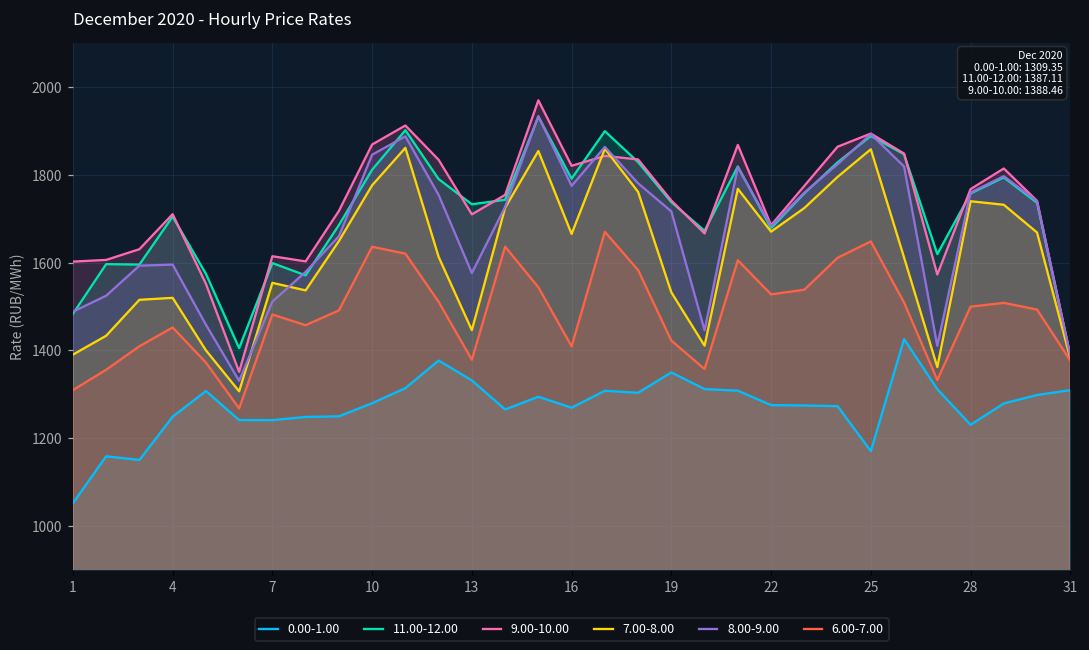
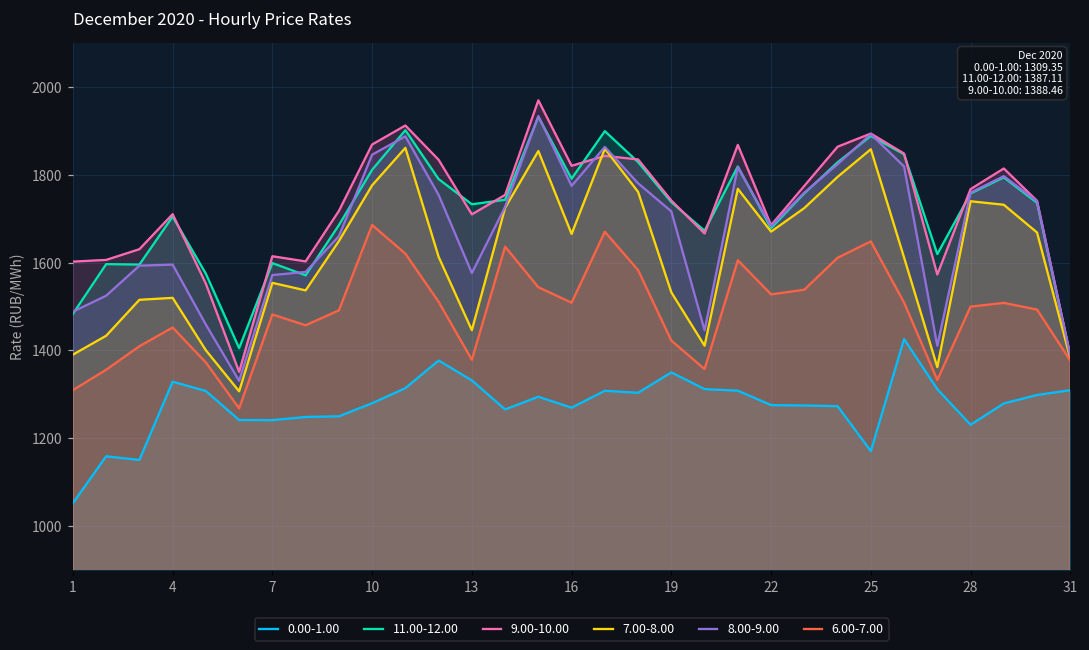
  {
    "0.00-1.00": {
      "1": 1050,
-     "4": 1250,
+     "4": 1330,
      "7": 1240,
      "10": 1280,
      "13": 1330,
      "16": 1270,
      "19": 1350,
      "22": 1280,
      "25": 1170,
      "28": 1230,
      "31": 1310
    },
    "11.00-12.00": {
      "7": 1600,
      "10": 1810,
      "13": 1730,
      "16": 1790
    },
    "9.00-10.00": {
      "1": 1600,
      "7": 1610,
      "10": 1870,
      "13": 1710,
      "16": 1820,
      "28": 1770
    },
    "7.00-8.00": {
      "1": 1390,
      "4": 1520,
      "7": 1550,
      "10": 1780,
      "13": 1450,
      "16": 1670,
      "19": 1530,
      "22": 1670,
      "25": 1860,
      "28": 1740
    },
    "8.00-9.00": {
      "4": 1600,
-     "7": 1510,
+     "7": 1570,
      "10": 1850,
      "13": 1580,
      "16": 1770,
      "19": 1720
    },
    "6.00-7.00": {
      "1": 1310,
      "4": 1450,
      "7": 1480,
-     "10": 1640,
+     "10": 1690,
      "13": 1380,
-     "16": 1410,
+     "16": 1510,
      "19": 1420,
      "22": 1530,
      "25": 1650,
      "28": 1500
    }
  }
